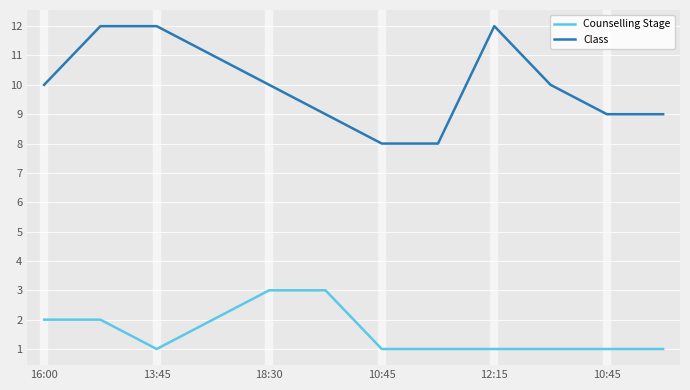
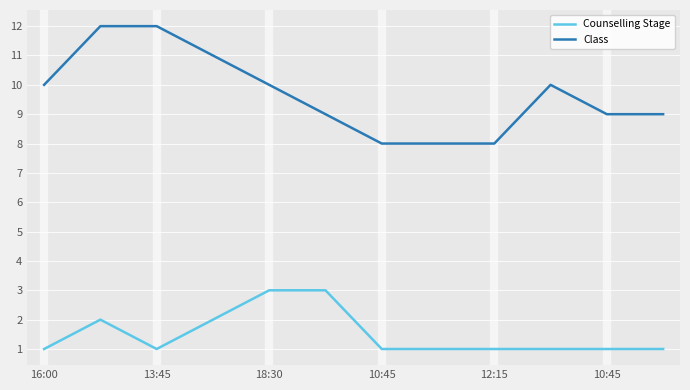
  {
    "Counselling Stage": {
-     "16:00": 2,
+     "16:00": 1,
      "13:45": 1,
      "12:15": 1
    },
    "Class": {
      "16:00": 10,
      "13:45": 12,
-     "12:15": 12
+     "12:15": 8
    }
  }
